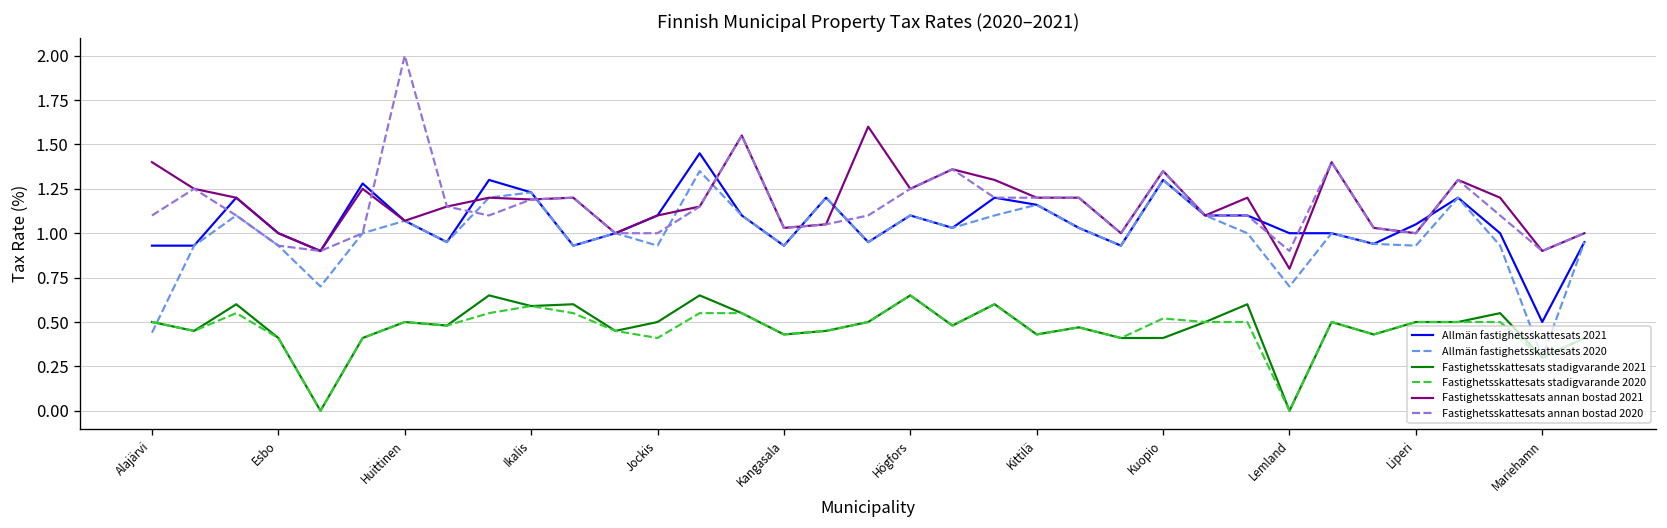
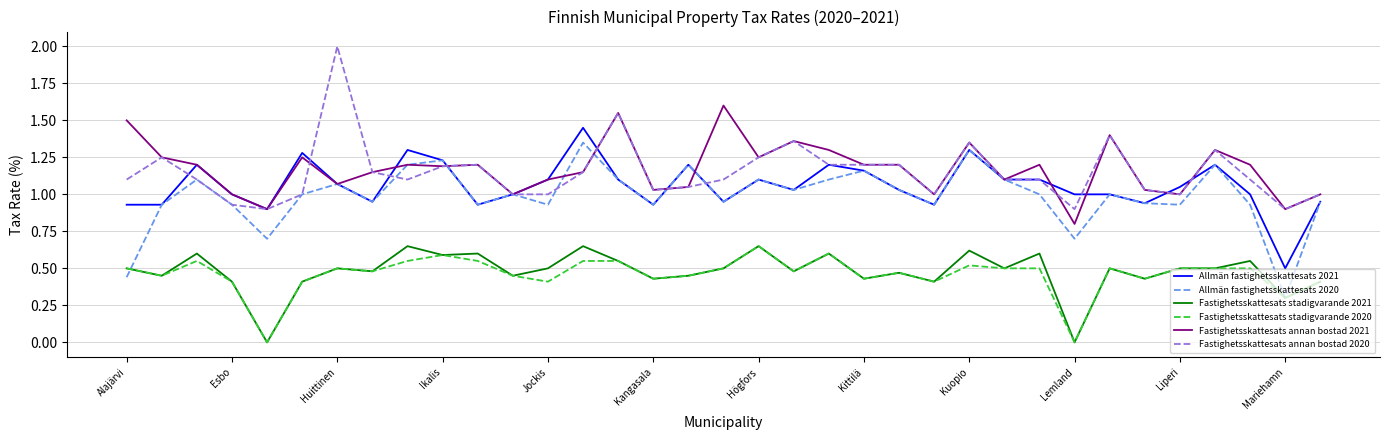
  {
    "Allmän fastighetsskattesats 2021": {
      "Alajärvi": 0.93,
      "Lemland": 1.00,
      "Liperi": 1.05,
      "Mariehamn": 0.50
    },
    "Allmän fastighetsskattesats 2020": {
      "Alajärvi": 0.44,
      "Jockis": 0.93,
      "Lemland": 0.70,
      "Liperi": 0.93
    },
    "Fastighetsskattesats stadigvarande 2021": {
      "Jockis": 0.50,
-     "Kuopio": 0.41
+     "Kuopio": 0.62
    },
    "Fastighetsskattesats stadigvarande 2020": {
      "Jockis": 0.41,
      "Kuopio": 0.52
    },
    "Fastighetsskattesats annan bostad 2021": {
-     "Alajärvi": 1.4,
+     "Alajärvi": 1.5,
      "Lemland": 0.8
    },
    "Fastighetsskattesats annan bostad 2020": {
      "Alajärvi": 1.10,
      "Huittinen": 2.00,
      "Jockis": 1.00,
      "Lemland": 0.90
    }
  }
